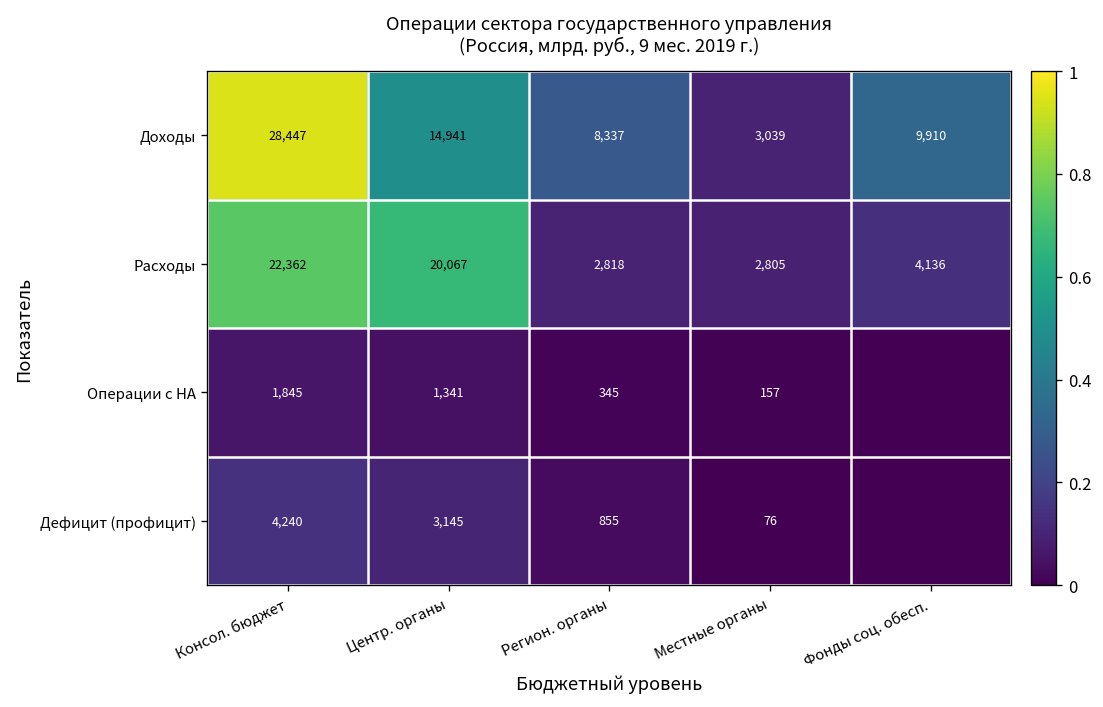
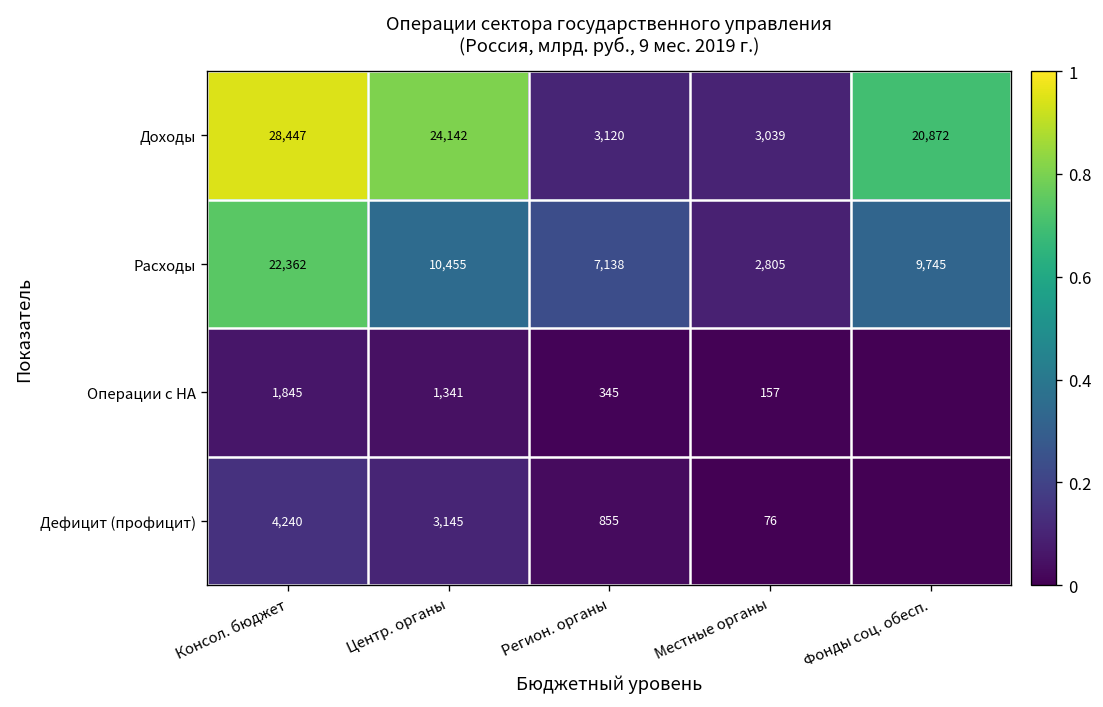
  {
    "Доходы": {
      "Консол. бюджет": "28,447",
-     "Центр. органы": "14,941",
-     "Регион. органы": "8,337",
+     "Центр. органы": "24,142",
+     "Регион. органы": "3,120",
      "Местные органы": "3,039",
-     "Фонды соц. обесп.": "9,910"
+     "Фонды соц. обесп.": "20,872"
    },
    "Расходы": {
      "Консол. бюджет": "22,362",
-     "Центр. органы": "20,067",
-     "Регион. органы": "2,818",
+     "Центр. органы": "10,455",
+     "Регион. органы": "7,138",
      "Местные органы": "2,805",
-     "Фонды соц. обесп.": "4,136"
+     "Фонды соц. обесп.": "9,745"
    },
    "Операции с НА": {
      "Консол. бюджет": "1,845",
      "Центр. органы": "1,341",
      "Регион. органы": "345",
      "Местные органы": "157"
    },
    "Дефицит (профицит)": {
      "Консол. бюджет": "4,240",
      "Центр. органы": "3,145",
      "Регион. органы": "855",
      "Местные органы": "76"
    }
  }
